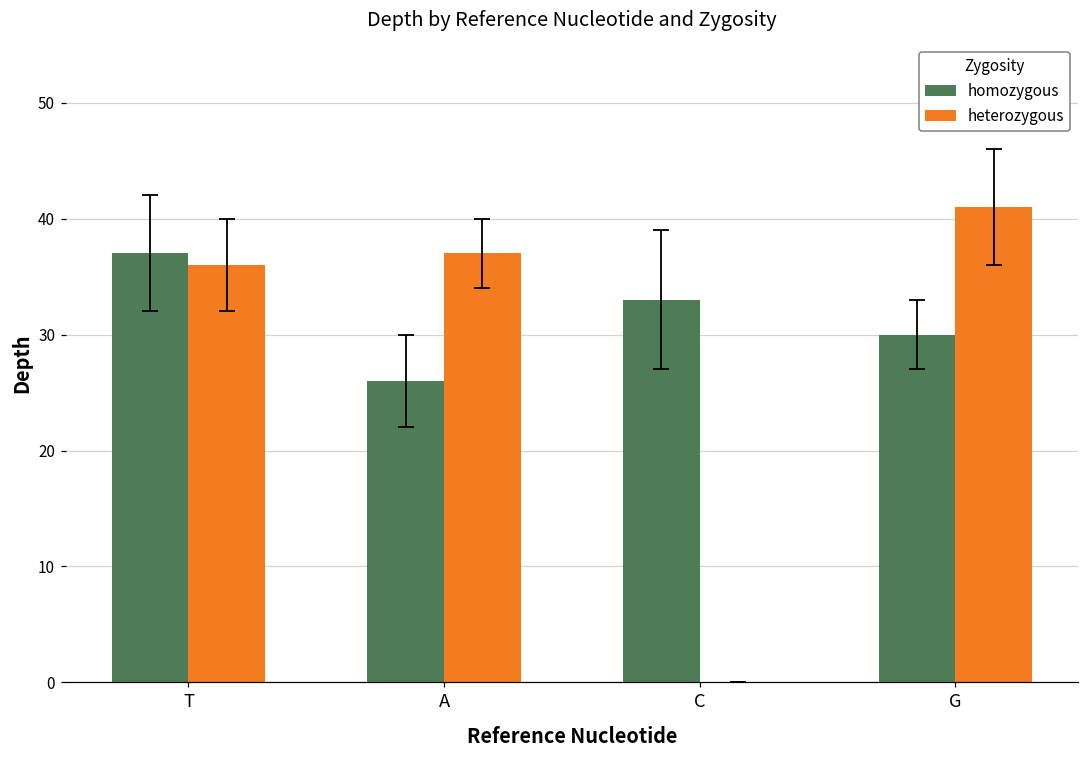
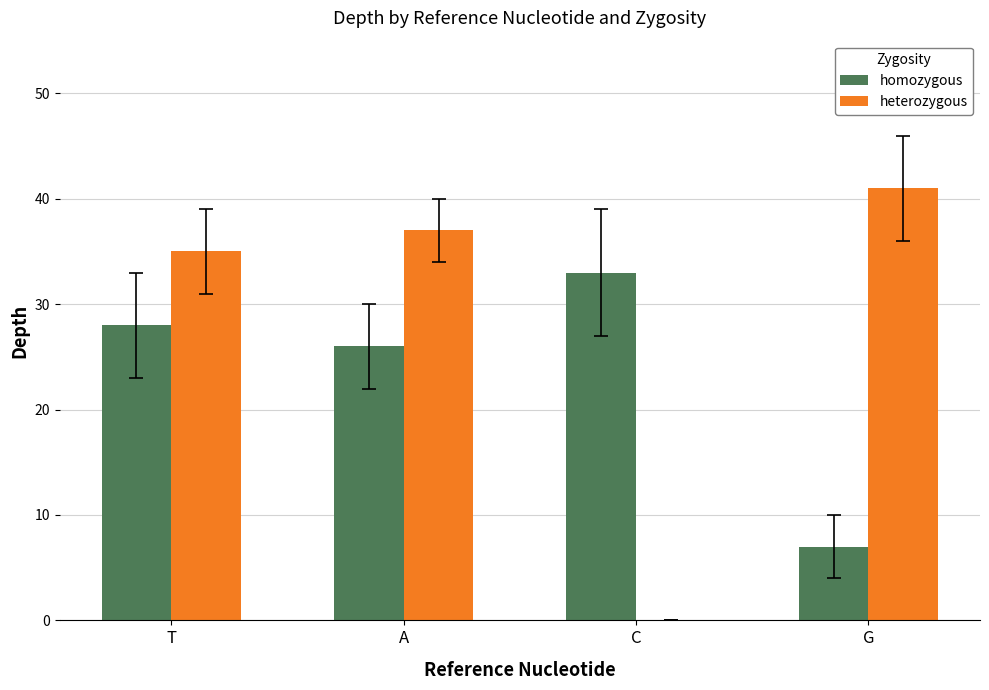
  {
    "homozygous": {
-     "T": 37,
+     "T": 28,
      "A": 26,
      "C": 33,
-     "G": 30
+     "G": 7
    },
    "heterozygous": {
-     "T": 36,
+     "T": 35,
      "A": 37,
      "C": 0,
      "G": 41
    }
  }
